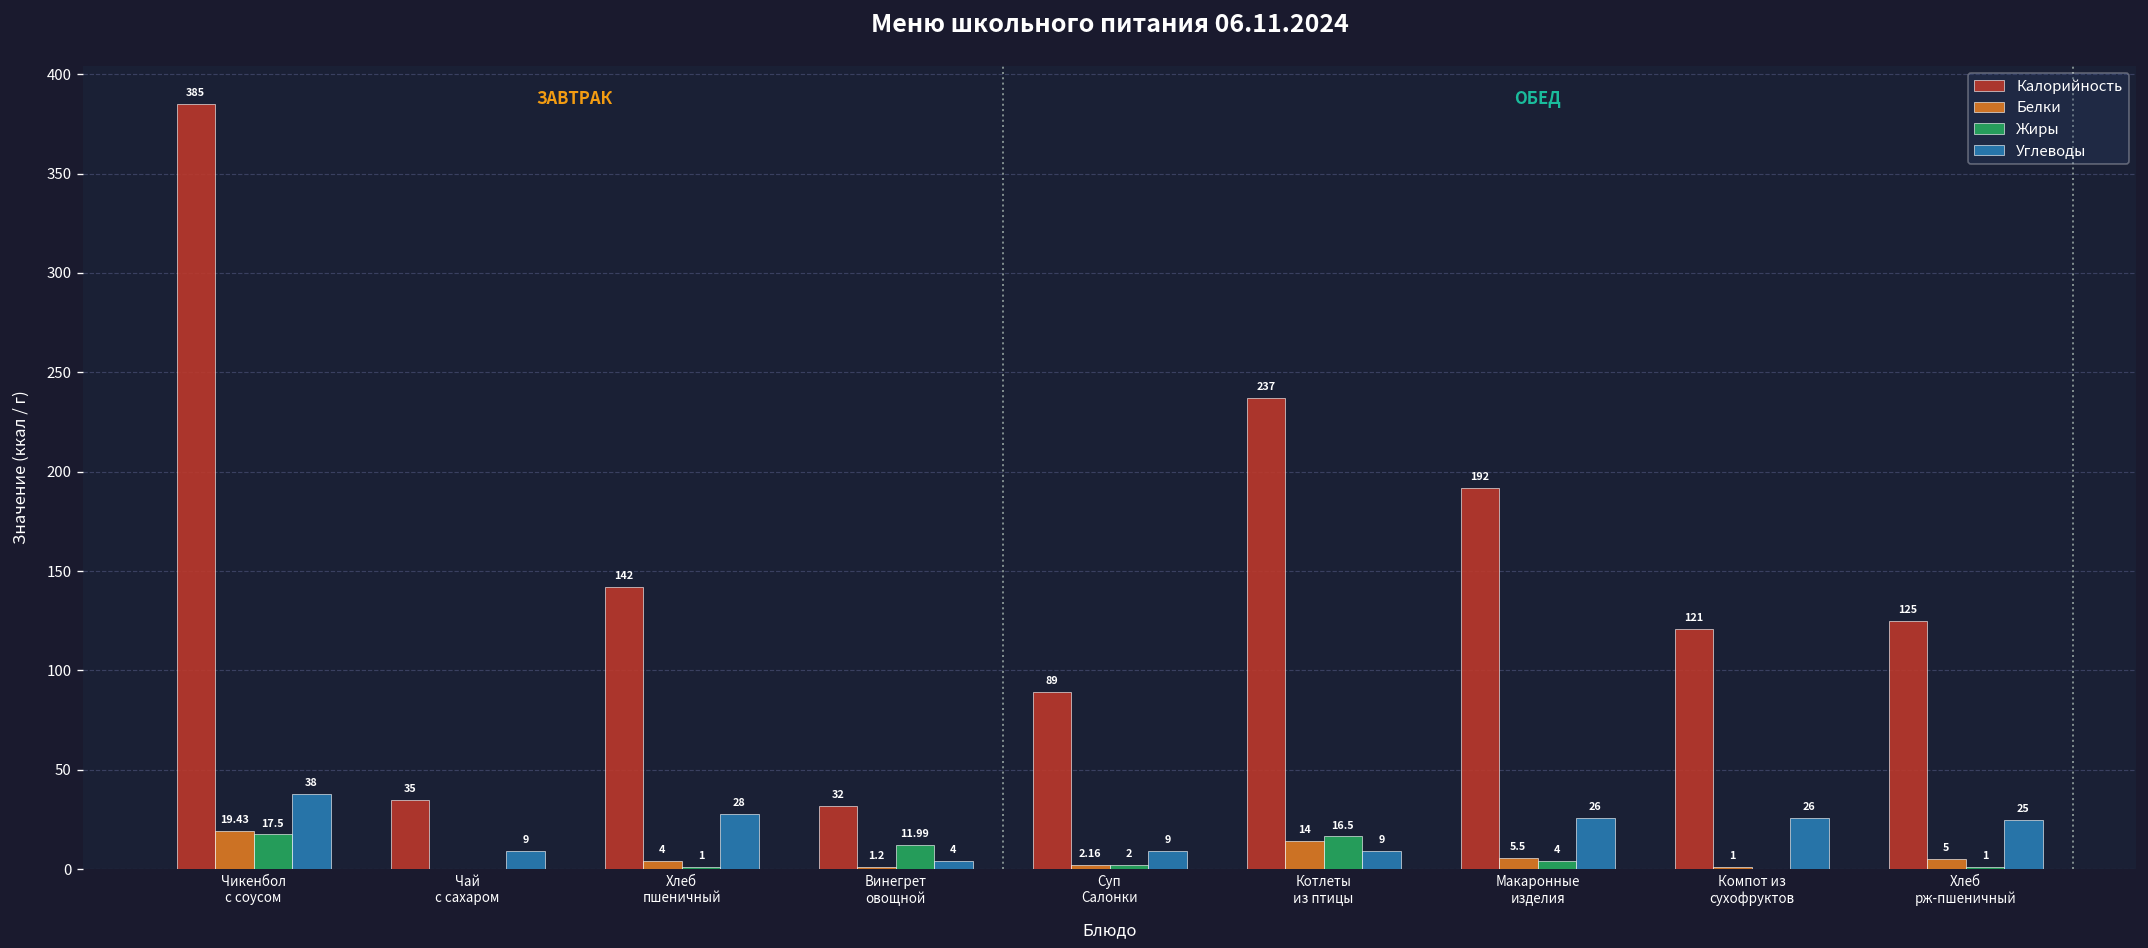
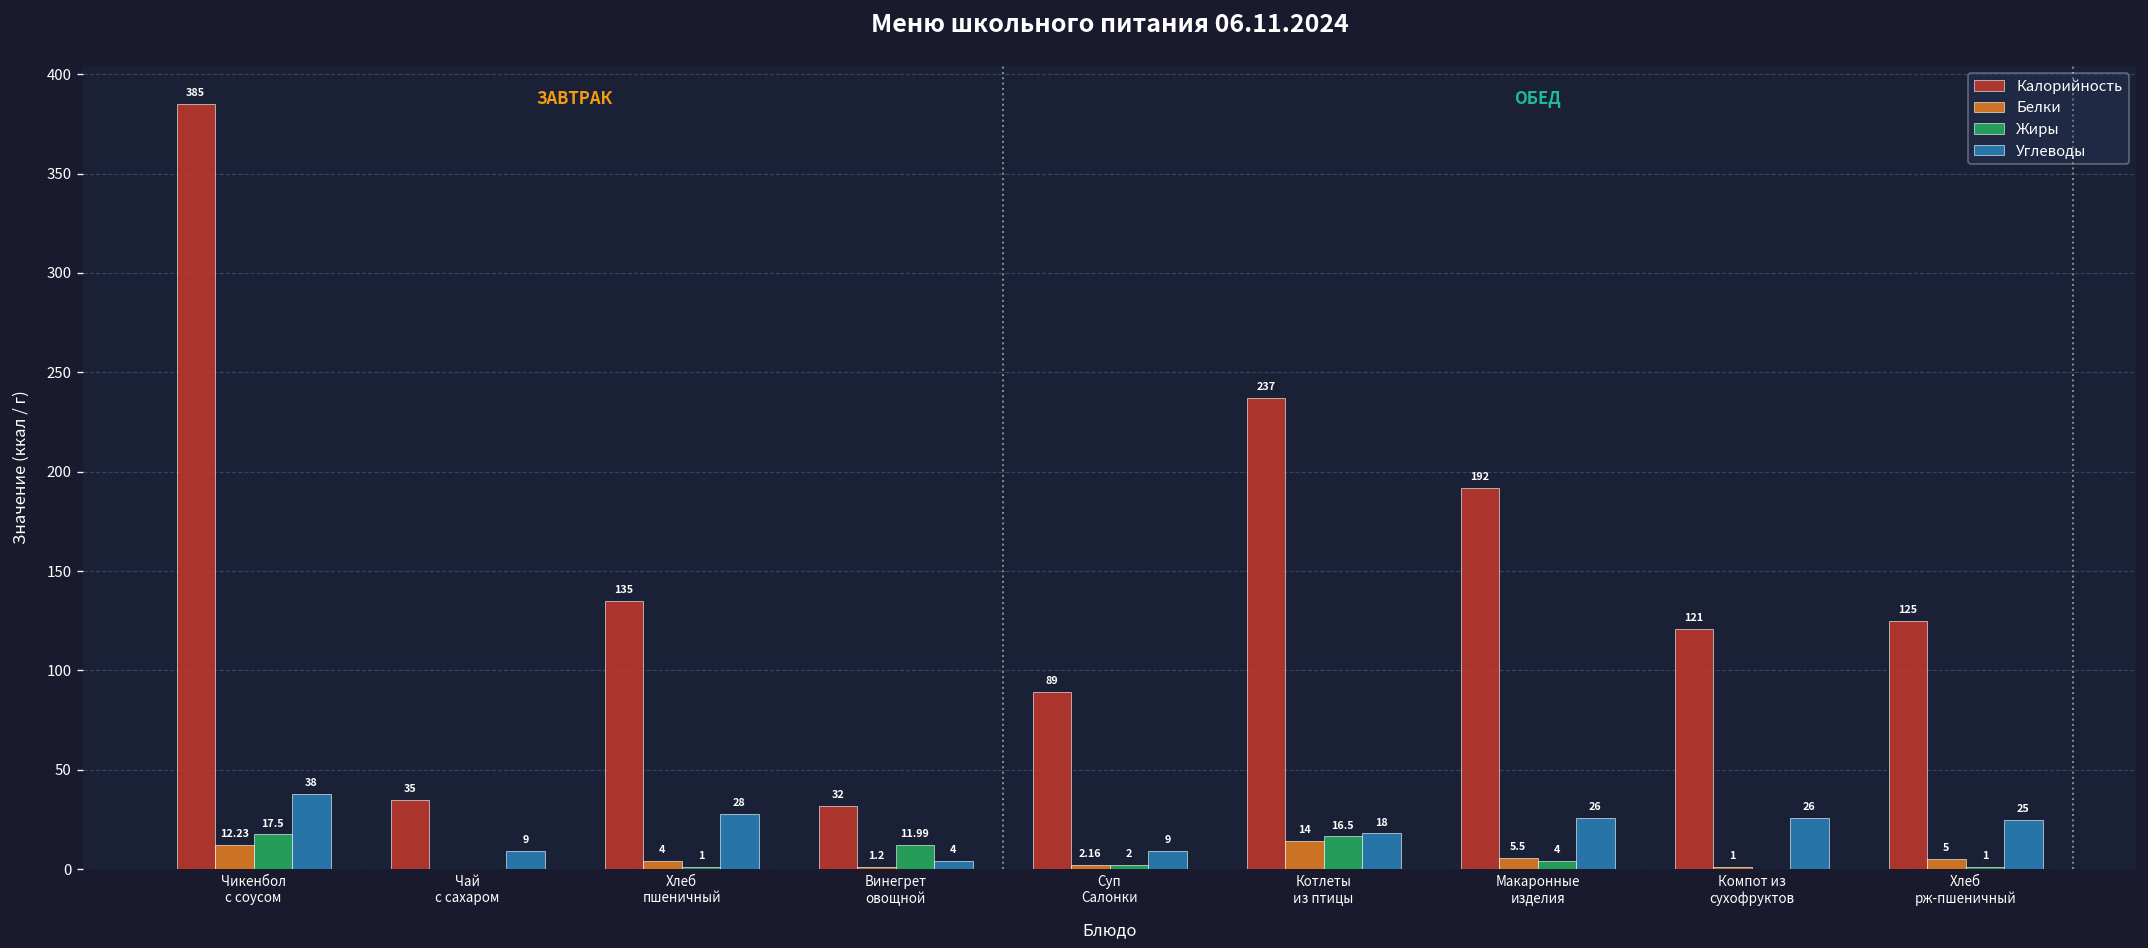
  {
    "Калорийность": {
      "Чикенбол с соусом": 385,
      "Чай с сахаром": 35,
-     "Хлеб пшеничный": 142,
+     "Хлеб пшеничный": 135,
      "Винегрет овощной": 32,
      "Суп Салонки": 89,
      "Котлеты из птицы": 237,
      "Макаронные изделия": 192,
      "Компот из сухофруктов": 121,
      "Хлеб рж-пшеничный": 125
    },
    "Белки": {
-     "Чикенбол с соусом": 19.43,
+     "Чикенбол с соусом": 12.23,
      "Хлеб пшеничный": 4,
      "Винегрет овощной": 1.2,
      "Суп Салонки": 2.16,
      "Котлеты из птицы": 14,
      "Макаронные изделия": 5.5,
      "Компот из сухофруктов": 1,
      "Хлеб рж-пшеничный": 5
    },
    "Жиры": {
      "Чикенбол с соусом": 17.5,
      "Хлеб пшеничный": 1,
      "Винегрет овощной": 11.99,
      "Суп Салонки": 2,
      "Котлеты из птицы": 16.5,
      "Макаронные изделия": 4,
      "Хлеб рж-пшеничный": 1
    },
    "Углеводы": {
      "Чикенбол с соусом": 38,
      "Чай с сахаром": 9,
      "Хлеб пшеничный": 28,
      "Винегрет овощной": 4,
      "Суп Салонки": 9,
-     "Котлеты из птицы": 9,
+     "Котлеты из птицы": 18,
      "Макаронные изделия": 26,
      "Компот из сухофруктов": 26,
      "Хлеб рж-пшеничный": 25
    }
  }
